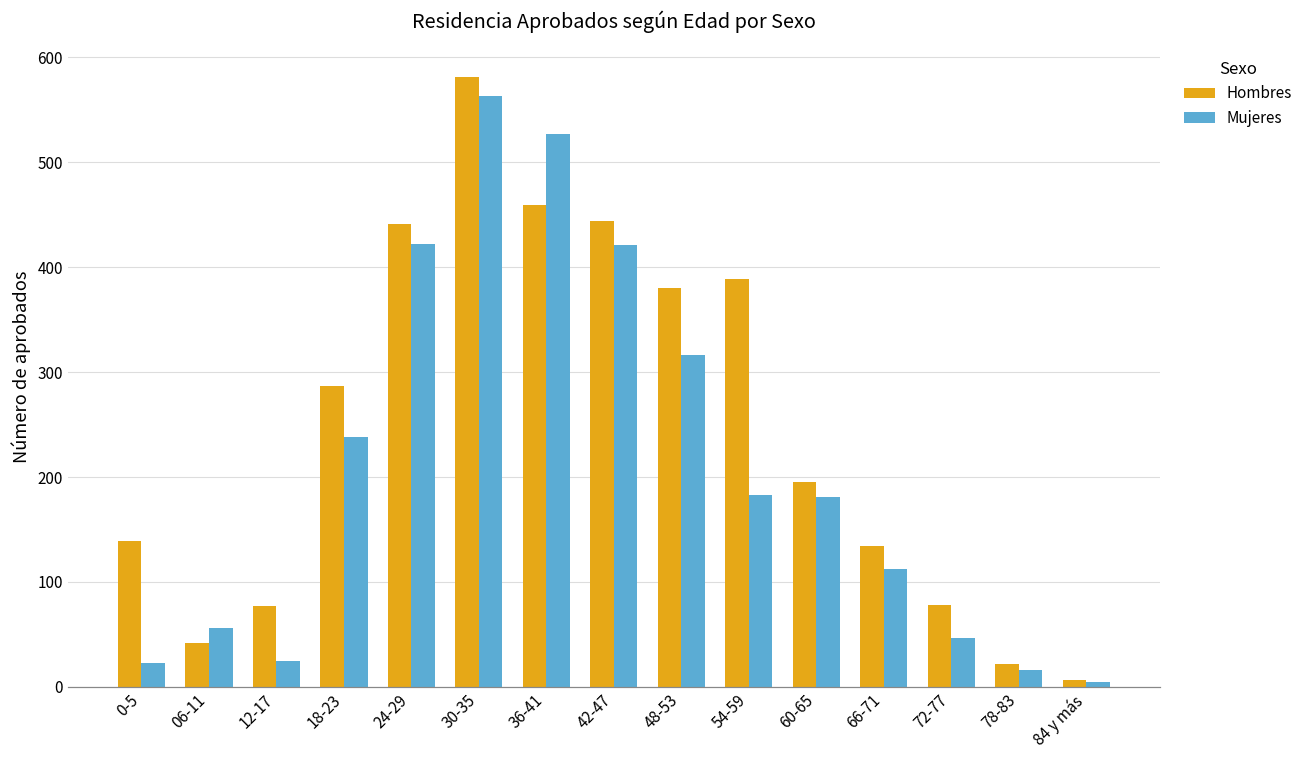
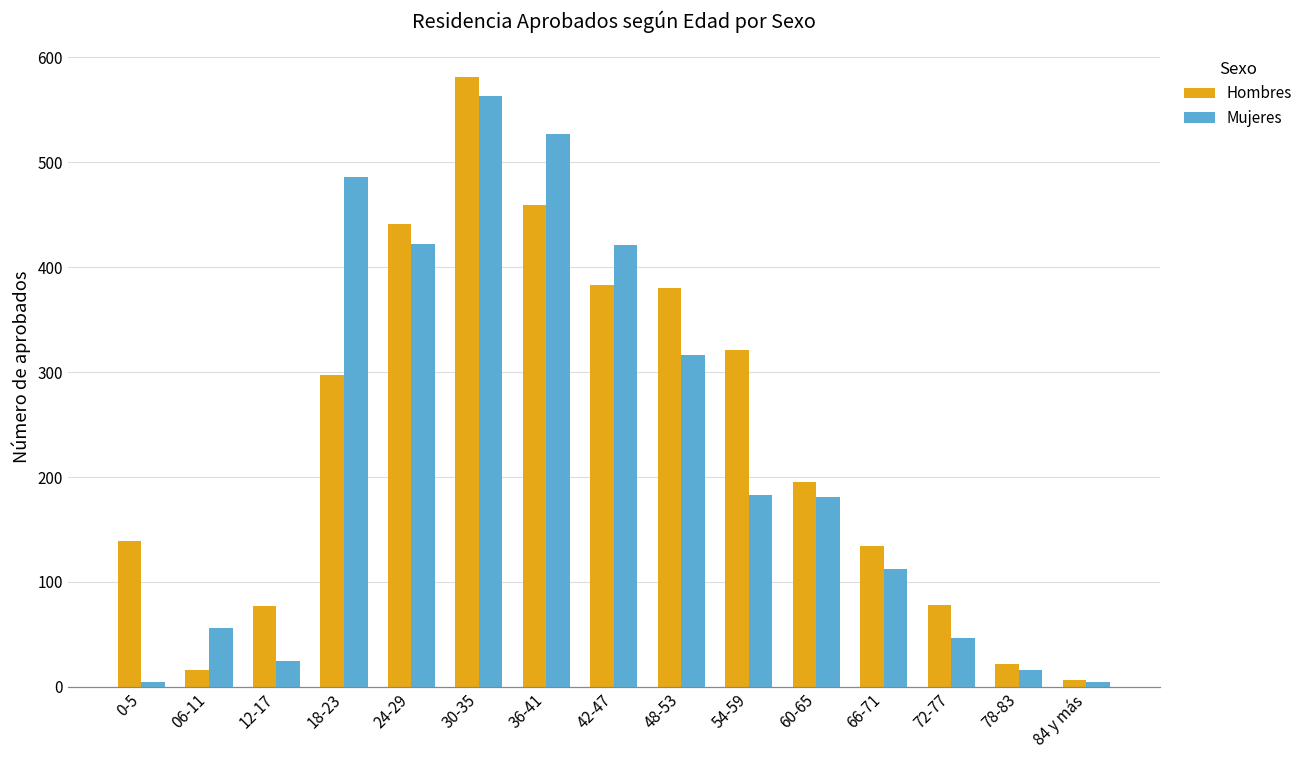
  {
    "Hombres": {
      "0-5": 140,
-     "06-11": 40,
+     "06-11": 20,
      "12-17": 80,
-     "18-23": 290,
+     "18-23": 300,
      "24-29": 440,
      "30-35": 580,
      "36-41": 460,
-     "42-47": 440,
+     "42-47": 380,
      "48-53": 380,
-     "54-59": 390,
+     "54-59": 320,
      "60-65": 200,
      "66-71": 130,
      "72-77": 80,
      "78-83": 20,
      "84 y más": 10
    },
    "Mujeres": {
-     "0-5": 20,
+     "0-5": 10,
      "06-11": 60,
      "12-17": 30,
-     "18-23": 240,
+     "18-23": 490,
      "24-29": 420,
      "30-35": 560,
      "36-41": 530,
      "42-47": 420,
      "48-53": 320,
      "54-59": 180,
      "60-65": 180,
      "66-71": 110,
      "72-77": 50,
      "78-83": 20,
      "84 y más": 10
    }
  }
